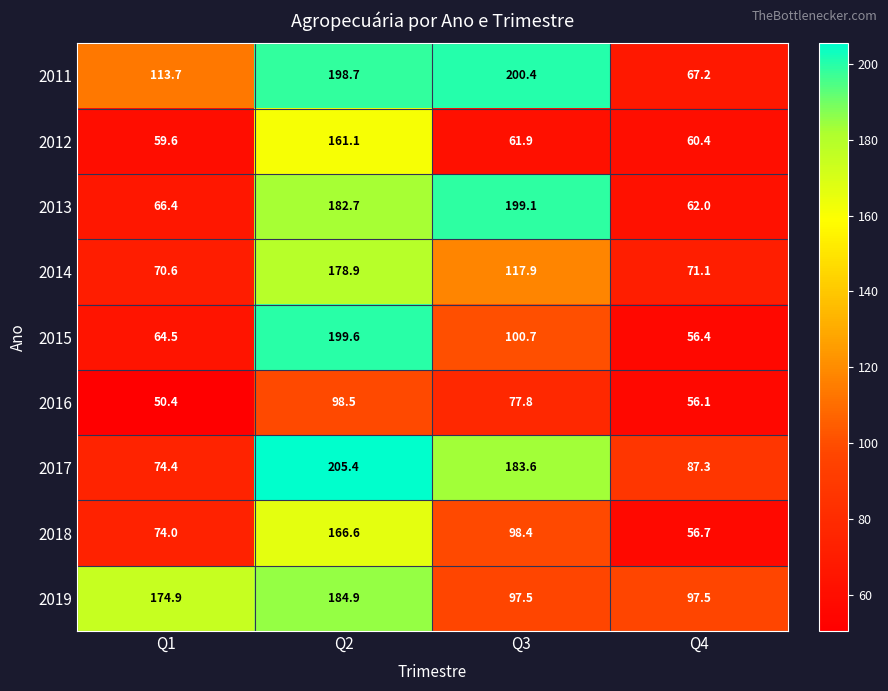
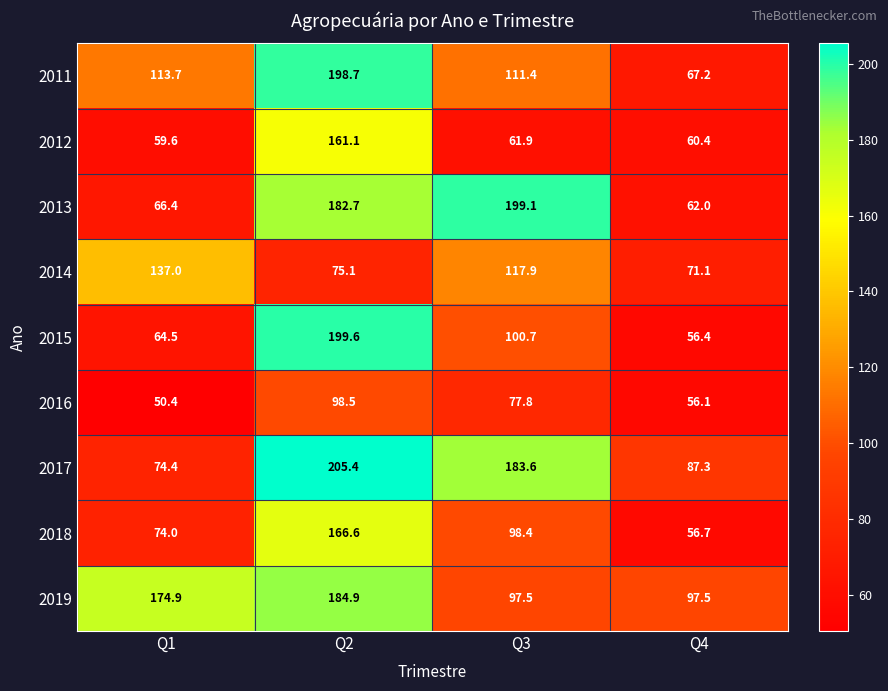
  {
    "2011": {
      "Q1": 113.7,
      "Q2": 198.7,
-     "Q3": 200.4,
+     "Q3": 111.4,
      "Q4": 67.2
    },
    "2012": {
      "Q1": 59.6,
      "Q2": 161.1,
      "Q3": 61.9,
      "Q4": 60.4
    },
    "2013": {
      "Q1": 66.4,
      "Q2": 182.7,
      "Q3": 199.1,
      "Q4": 62.0
    },
    "2014": {
-     "Q1": 70.6,
-     "Q2": 178.9,
+     "Q1": 137.0,
+     "Q2": 75.1,
      "Q3": 117.9,
      "Q4": 71.1
    },
    "2015": {
      "Q1": 64.5,
      "Q2": 199.6,
      "Q3": 100.7,
      "Q4": 56.4
    },
    "2016": {
      "Q1": 50.4,
      "Q2": 98.5,
      "Q3": 77.8,
      "Q4": 56.1
    },
    "2017": {
      "Q1": 74.4,
      "Q2": 205.4,
      "Q3": 183.6,
      "Q4": 87.3
    },
    "2018": {
      "Q1": 74.0,
      "Q2": 166.6,
      "Q3": 98.4,
      "Q4": 56.7
    },
    "2019": {
      "Q1": 174.9,
      "Q2": 184.9,
      "Q3": 97.5,
      "Q4": 97.5
    }
  }
